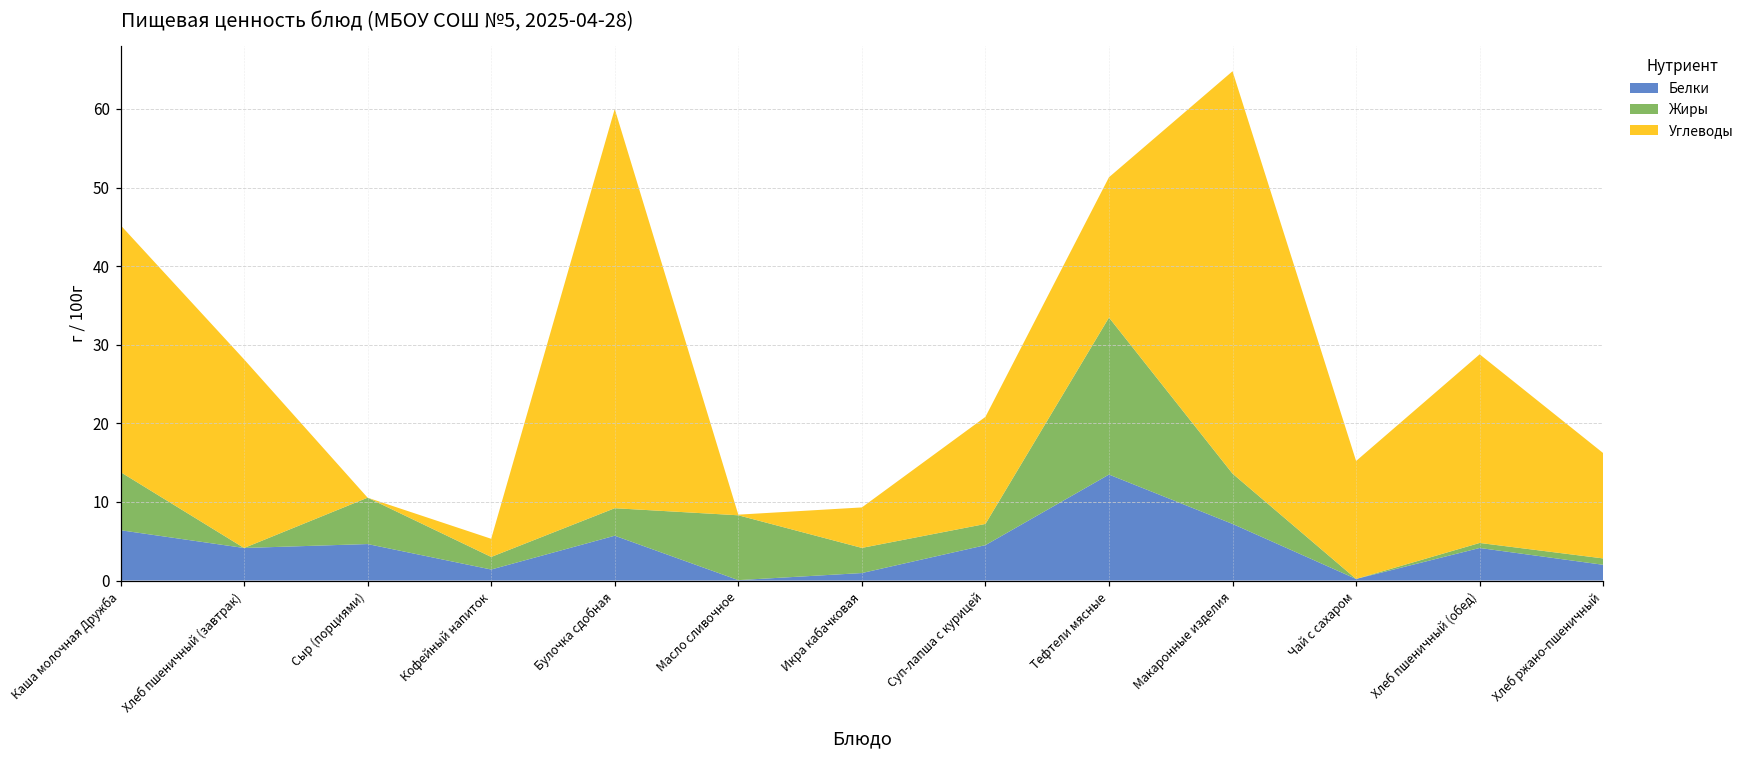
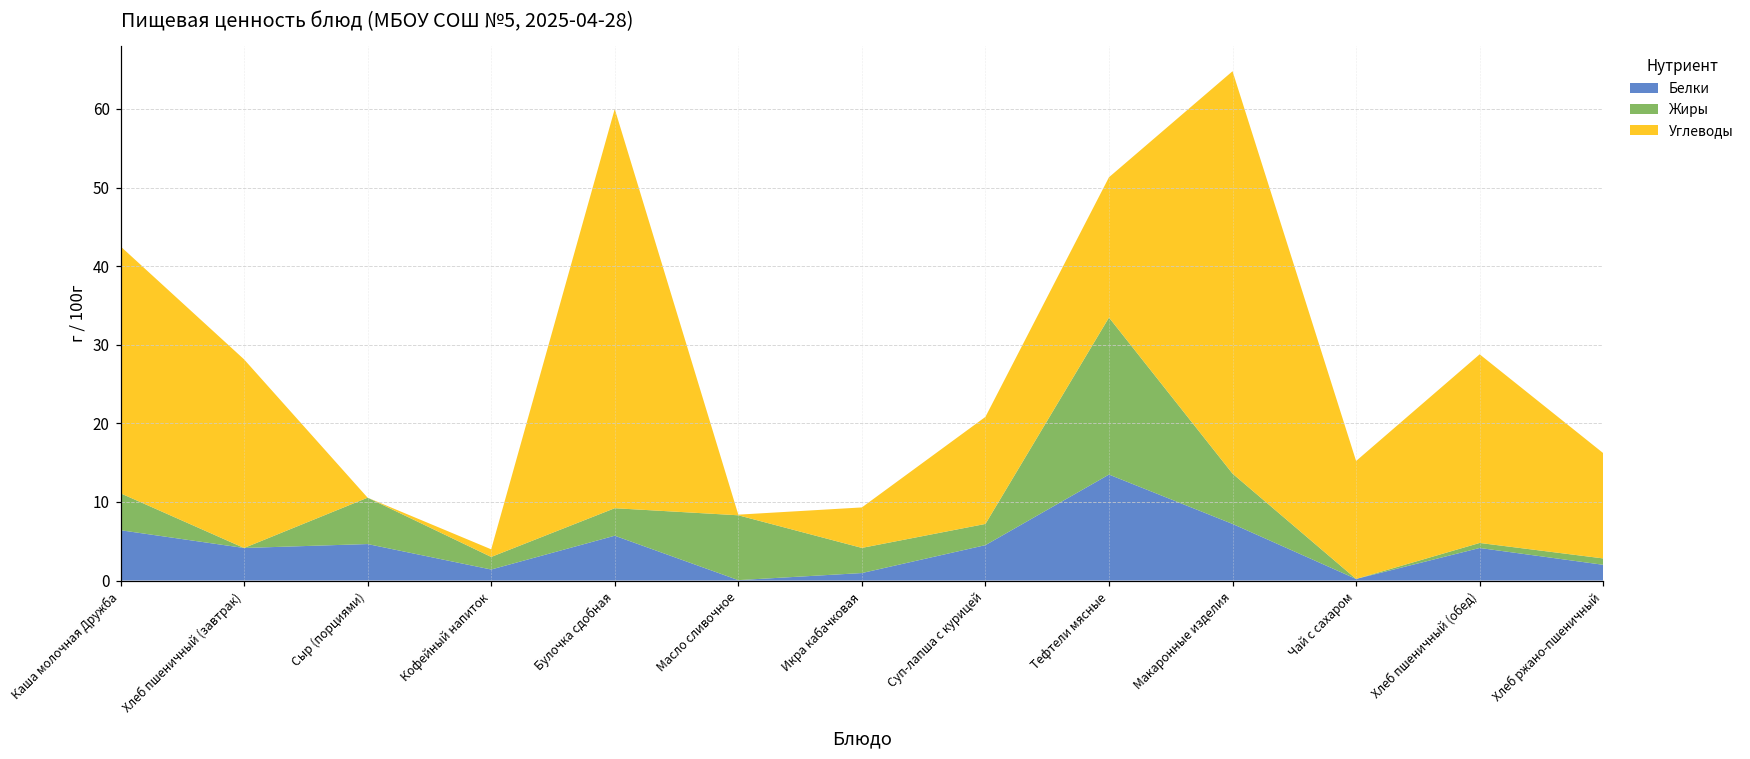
  {
    "Белки": {
      "Каша молочная Дружба": 6,
      "Сыр (порциями)": 5,
      "Кофейный напиток": 1,
      "Булочка сдобная": 6,
      "Икра кабачковая": 1,
      "Суп-лапша с курицей": 5,
      "Тефтели мясные": 13,
      "Макаронные изделия": 7,
      "Хлеб пшеничный (обед)": 4,
      "Хлеб ржано-пшеничный": 2
    },
    "Жиры": {
-     "Каша молочная Дружба": 7,
+     "Каша молочная Дружба": 5,
      "Кофейный напиток": 2,
      "Булочка сдобная": 3,
      "Икра кабачковая": 3,
      "Суп-лапша с курицей": 3,
      "Тефтели мясные": 20,
      "Макаронные изделия": 6,
      "Хлеб пшеничный (обед)": 1,
      "Хлеб ржано-пшеничный": 1
    },
    "Углеводы": {
      "Каша молочная Дружба": 31,
      "Хлеб пшеничный (завтрак)": 24,
-     "Кофейный напиток": 2,
+     "Кофейный напиток": 1,
      "Булочка сдобная": 51,
      "Икра кабачковая": 5,
      "Суп-лапша с курицей": 14,
      "Тефтели мясные": 18,
      "Макаронные изделия": 51,
      "Чай с сахаром": 15,
      "Хлеб пшеничный (обед)": 24,
      "Хлеб ржано-пшеничный": 13
    }
  }
